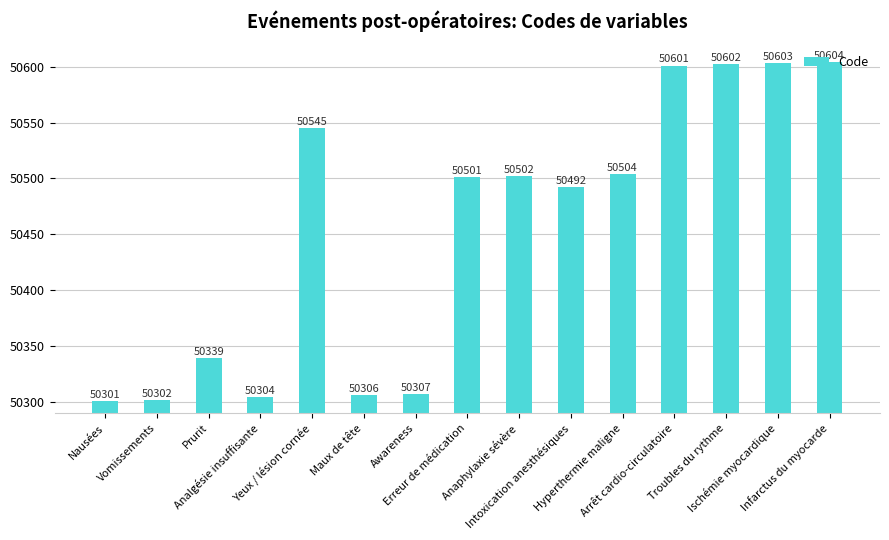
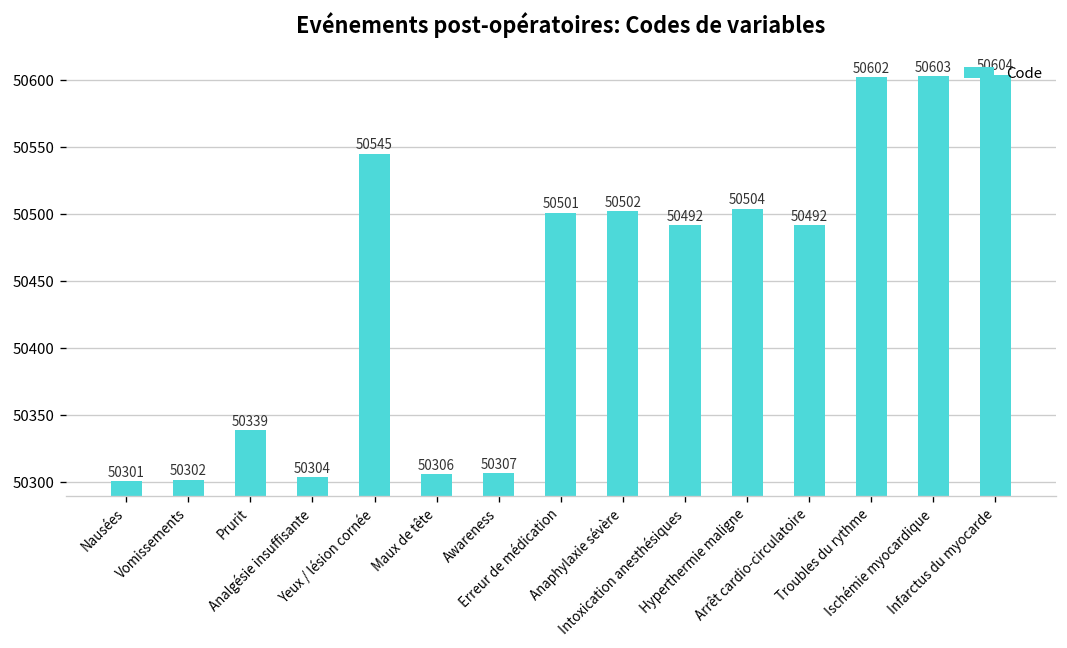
  {
    "Nausées": 50301,
    "Vomissements": 50302,
    "Prurit": 50339,
    "Analgésie insuffisante": 50304,
    "Yeux / lésion cornée": 50545,
    "Maux de tête": 50306,
    "Awareness": 50307,
    "Erreur de médication": 50501,
    "Anaphylaxie sévère": 50502,
    "Intoxication anesthésiques": 50492,
    "Hyperthermie maligne": 50504,
-   "Arrêt cardio-circulatoire": 50601,
+   "Arrêt cardio-circulatoire": 50492,
    "Troubles du rythme": 50602,
    "Ischémie myocardique": 50603,
    "Infarctus du myocarde": 50604
  }
